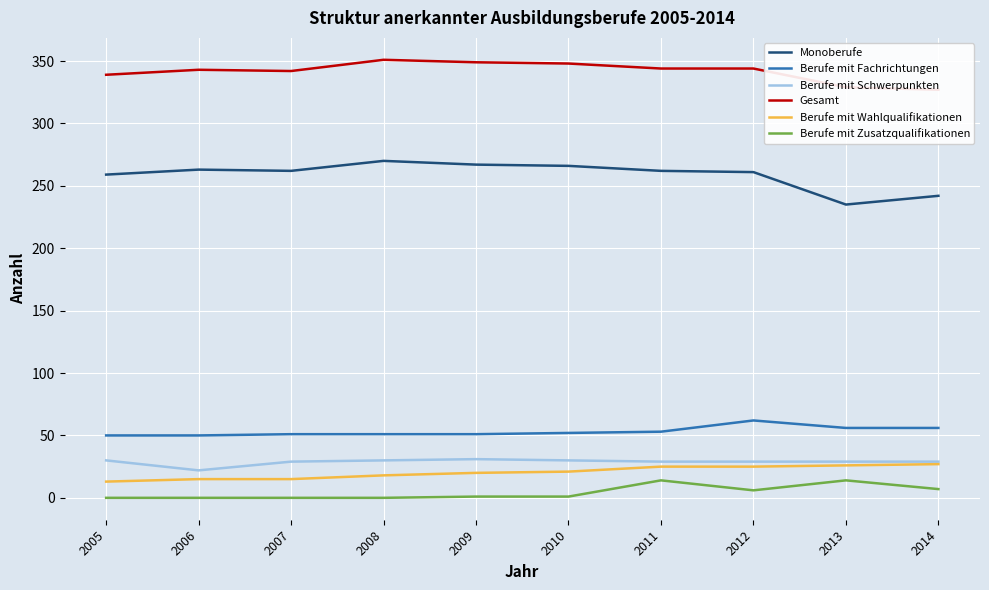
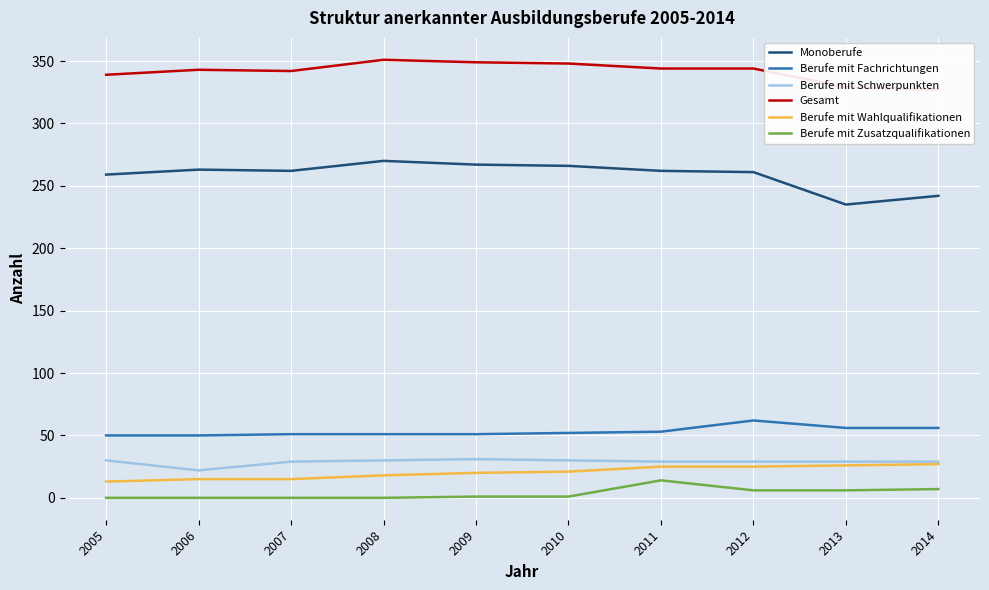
  {
    "Monoberufe": {
      "2005": 259,
      "2006": 263,
      "2007": 262,
      "2008": 270,
      "2009": 267,
      "2010": 266,
      "2011": 262,
      "2012": 261,
      "2013": 235,
      "2014": 242
    },
    "Berufe mit Fachrichtungen": {
      "2005": 50,
      "2006": 50,
      "2007": 51,
      "2008": 51,
      "2009": 51,
      "2010": 52,
      "2011": 53,
      "2012": 62,
      "2013": 56,
      "2014": 56
    },
    "Berufe mit Schwerpunkten": {
      "2005": 30,
      "2006": 22,
      "2007": 29,
      "2008": 30,
      "2009": 31,
      "2010": 30,
      "2011": 29,
      "2012": 29,
      "2013": 29
    },
    "Gesamt": {
      "2005": 339,
      "2006": 343,
      "2007": 342,
      "2008": 351,
      "2009": 349,
      "2010": 348,
      "2011": 344,
      "2012": 344
    },
    "Berufe mit Wahlqualifikationen": {
      "2005": 13,
      "2006": 15,
      "2007": 15,
      "2008": 18,
      "2009": 20,
      "2010": 21,
      "2011": 25,
      "2012": 25,
      "2013": 26
    },
    "Berufe mit Zusatzqualifikationen": {
      "2005": 0,
      "2006": 0,
      "2007": 0,
      "2008": 0,
      "2009": 1,
      "2010": 1,
      "2011": 14,
      "2012": 6,
-     "2013": 14,
+     "2013": 6,
      "2014": 7
    }
  }
